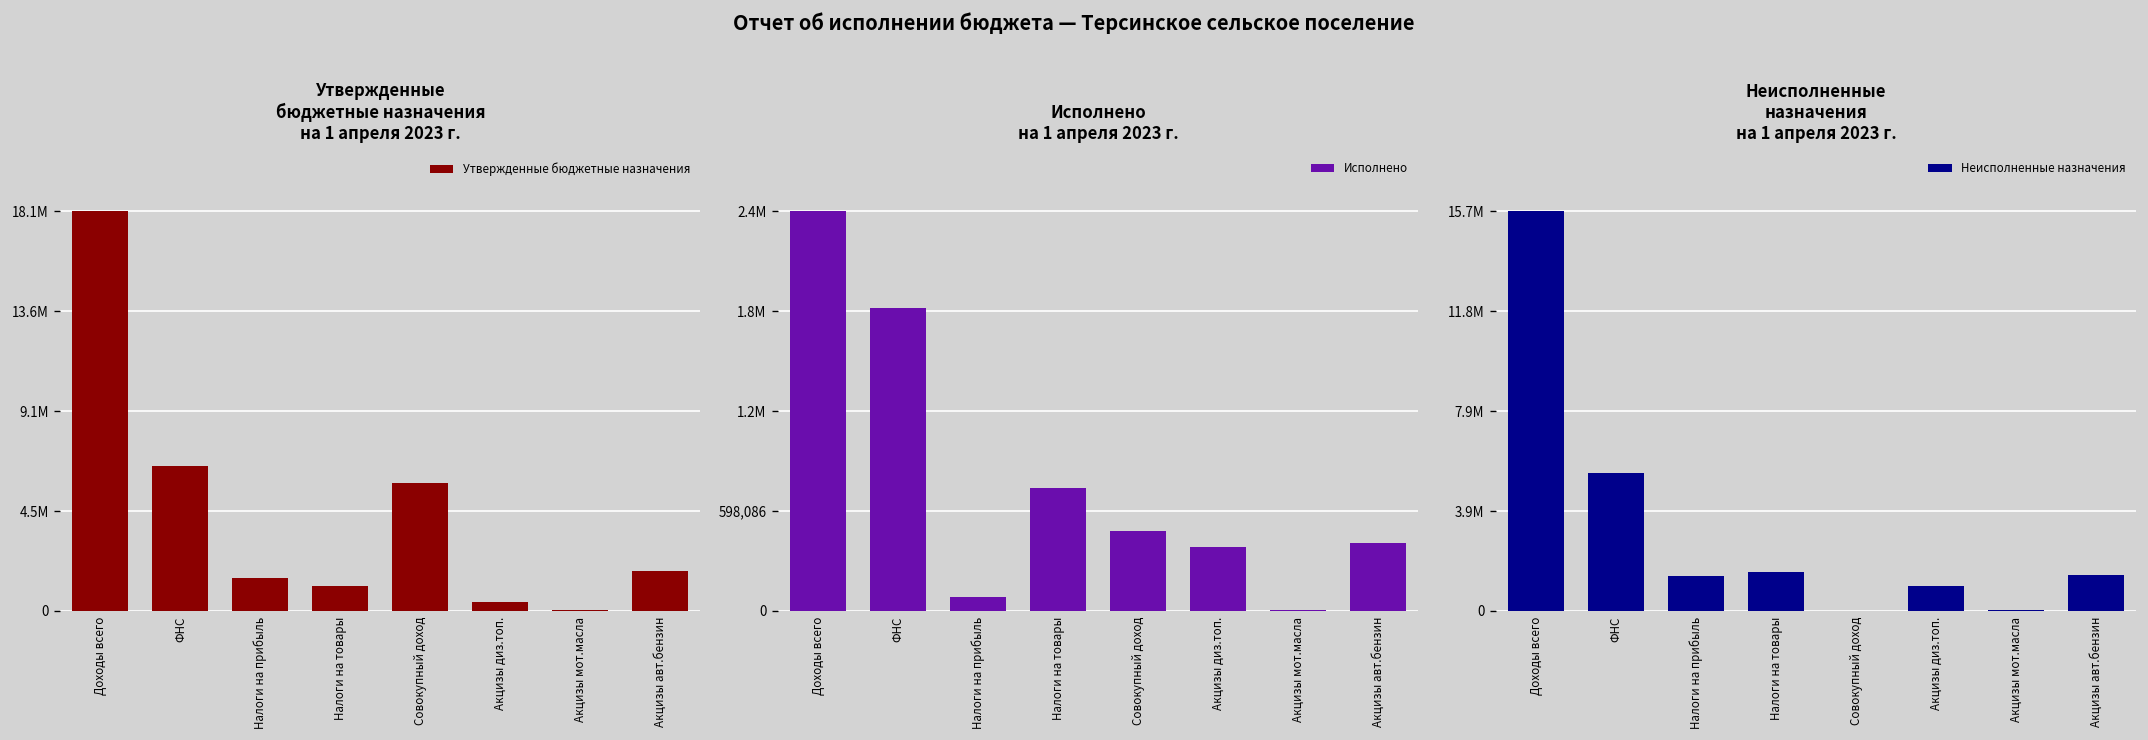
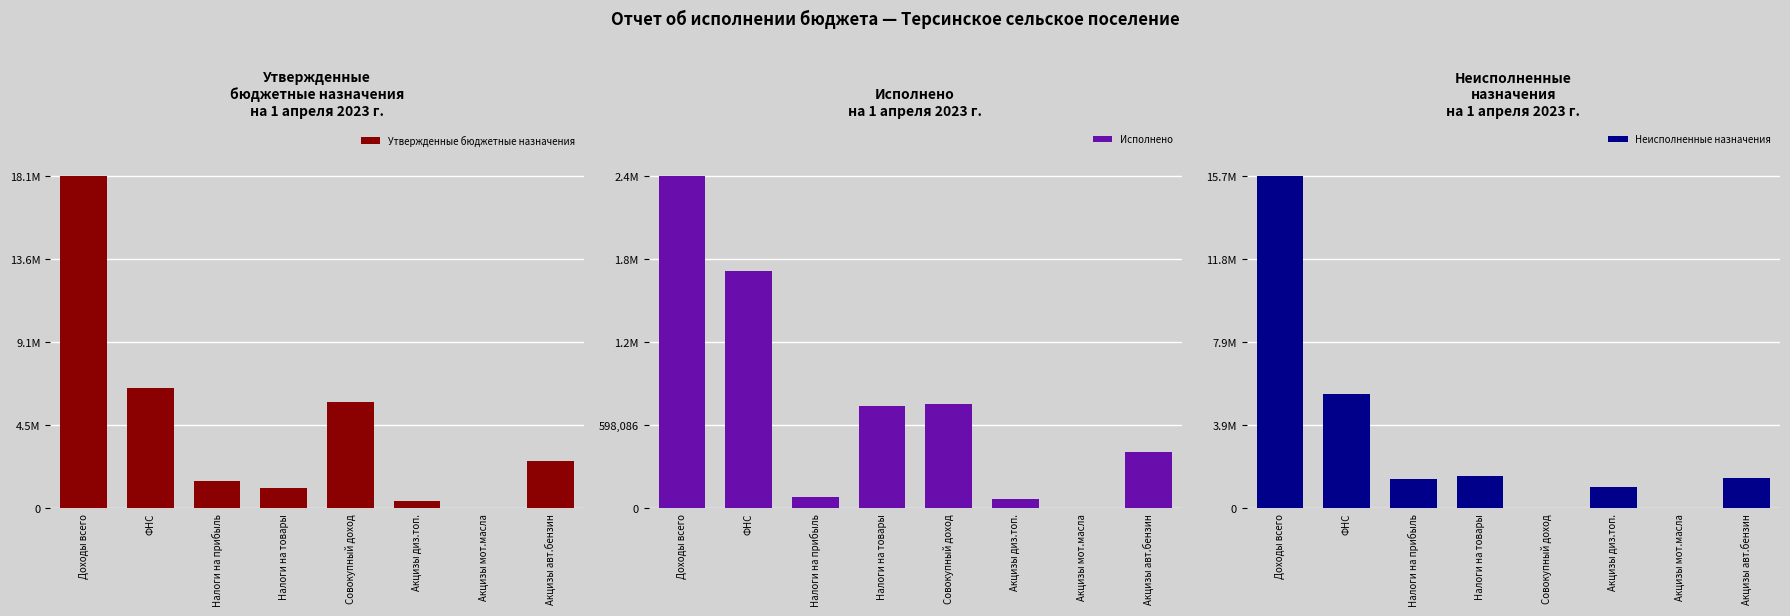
  {
    "Утвержденные бюджетные назначения на 1 апреля 2023 г.": {
      "Доходы всего": "18100000",
      "ФНС": "6600000",
      "Налоги на прибыль": "1500000",
      "Налоги на товары": "1100000",
      "Совокупный доход": "5800000",
      "Акцизы диз.топ.": "400000",
-     "Акцизы авт.бензин": "1800000"
+     "Акцизы авт.бензин": "2500000"
    },
    "Исполнено на 1 апреля 2023 г.": {
      "Доходы всего": "2,390,000",
-     "ФНС": "1,820,000",
+     "ФНС": "1,710,000",
      "Налоги на прибыль": "80,000",
      "Налоги на товары": "740,000",
-     "Совокупный доход": "480,000",
-     "Акцизы диз.топ.": "380,000",
+     "Совокупный доход": "750,000",
+     "Акцизы диз.топ.": "60,000",
      "Акцизы авт.бензин": "400,000"
    },
    "Неисполненные назначения на 1 апреля 2023 г.": {
      "Доходы всего": "15700000",
      "ФНС": "5400000",
      "Налоги на прибыль": "1400000",
      "Налоги на товары": "1500000",
      "Совокупный доход": "0",
      "Акцизы диз.топ.": "1000000",
      "Акцизы авт.бензин": "1400000"
    }
  }
